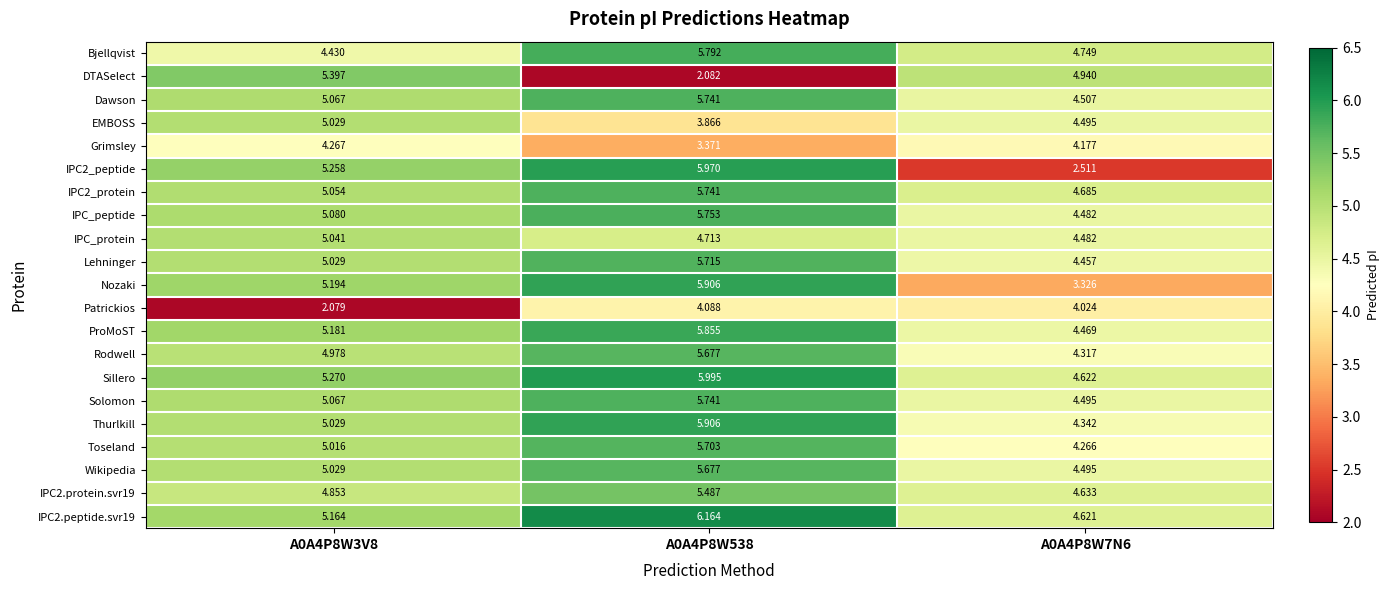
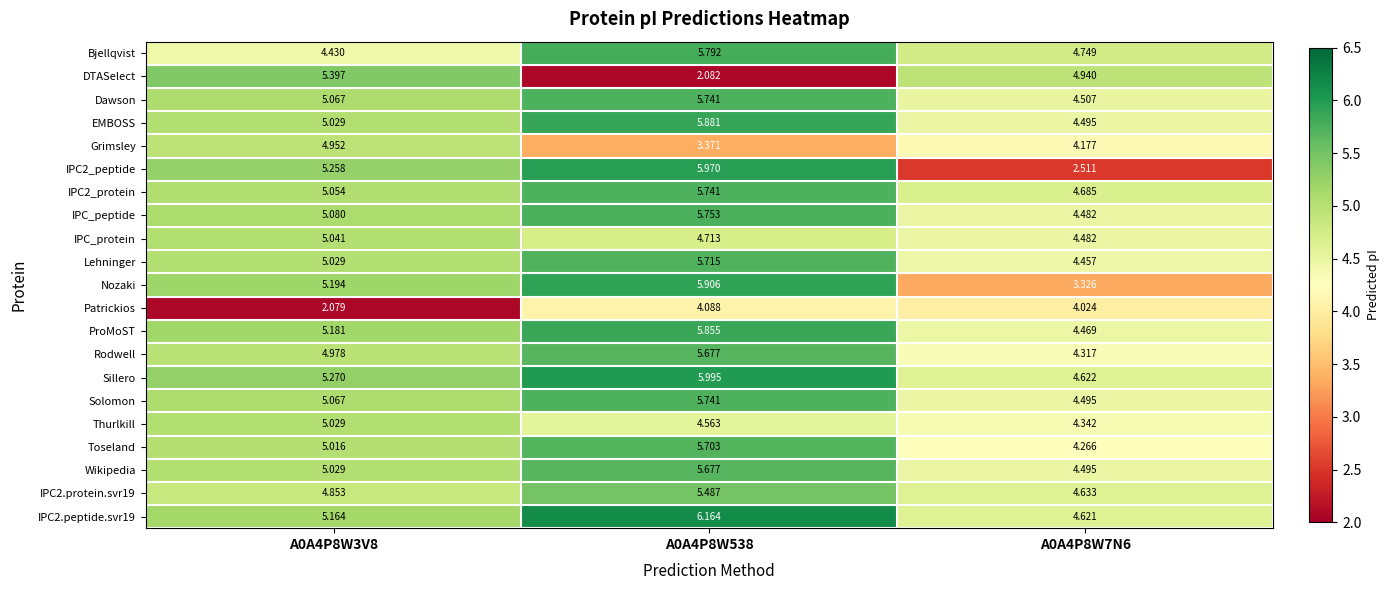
  {
    "Bjellqvist": {
      "A0A4P8W3V8": 4.430,
      "A0A4P8W538": 5.792,
      "A0A4P8W7N6": 4.749
    },
    "DTASelect": {
      "A0A4P8W3V8": 5.397,
      "A0A4P8W538": 2.082,
      "A0A4P8W7N6": 4.940
    },
    "Dawson": {
      "A0A4P8W3V8": 5.067,
      "A0A4P8W538": 5.741,
      "A0A4P8W7N6": 4.507
    },
    "EMBOSS": {
      "A0A4P8W3V8": 5.029,
-     "A0A4P8W538": 3.866,
+     "A0A4P8W538": 5.881,
      "A0A4P8W7N6": 4.495
    },
    "Grimsley": {
-     "A0A4P8W3V8": 4.267,
+     "A0A4P8W3V8": 4.952,
      "A0A4P8W538": 3.371,
      "A0A4P8W7N6": 4.177
    },
    "IPC2_peptide": {
      "A0A4P8W3V8": 5.258,
      "A0A4P8W538": 5.970,
      "A0A4P8W7N6": 2.511
    },
    "IPC2_protein": {
      "A0A4P8W3V8": 5.054,
      "A0A4P8W538": 5.741,
      "A0A4P8W7N6": 4.685
    },
    "IPC_peptide": {
      "A0A4P8W3V8": 5.080,
      "A0A4P8W538": 5.753,
      "A0A4P8W7N6": 4.482
    },
    "IPC_protein": {
      "A0A4P8W3V8": 5.041,
      "A0A4P8W538": 4.713,
      "A0A4P8W7N6": 4.482
    },
    "Lehninger": {
      "A0A4P8W3V8": 5.029,
      "A0A4P8W538": 5.715,
      "A0A4P8W7N6": 4.457
    },
    "Nozaki": {
      "A0A4P8W3V8": 5.194,
      "A0A4P8W538": 5.906,
      "A0A4P8W7N6": 3.326
    },
    "Patrickios": {
      "A0A4P8W3V8": 2.079,
      "A0A4P8W538": 4.088,
      "A0A4P8W7N6": 4.024
    },
    "ProMoST": {
      "A0A4P8W3V8": 5.181,
      "A0A4P8W538": 5.855,
      "A0A4P8W7N6": 4.469
    },
    "Rodwell": {
      "A0A4P8W3V8": 4.978,
      "A0A4P8W538": 5.677,
      "A0A4P8W7N6": 4.317
    },
    "Sillero": {
      "A0A4P8W3V8": 5.270,
      "A0A4P8W538": 5.995,
      "A0A4P8W7N6": 4.622
    },
    "Solomon": {
      "A0A4P8W3V8": 5.067,
      "A0A4P8W538": 5.741,
      "A0A4P8W7N6": 4.495
    },
    "Thurlkill": {
      "A0A4P8W3V8": 5.029,
-     "A0A4P8W538": 5.906,
+     "A0A4P8W538": 4.563,
      "A0A4P8W7N6": 4.342
    },
    "Toseland": {
      "A0A4P8W3V8": 5.016,
      "A0A4P8W538": 5.703,
      "A0A4P8W7N6": 4.266
    },
    "Wikipedia": {
      "A0A4P8W3V8": 5.029,
      "A0A4P8W538": 5.677,
      "A0A4P8W7N6": 4.495
    },
    "IPC2.protein.svr19": {
      "A0A4P8W3V8": 4.853,
      "A0A4P8W538": 5.487,
      "A0A4P8W7N6": 4.633
    },
    "IPC2.peptide.svr19": {
      "A0A4P8W3V8": 5.164,
      "A0A4P8W538": 6.164,
      "A0A4P8W7N6": 4.621
    }
  }
